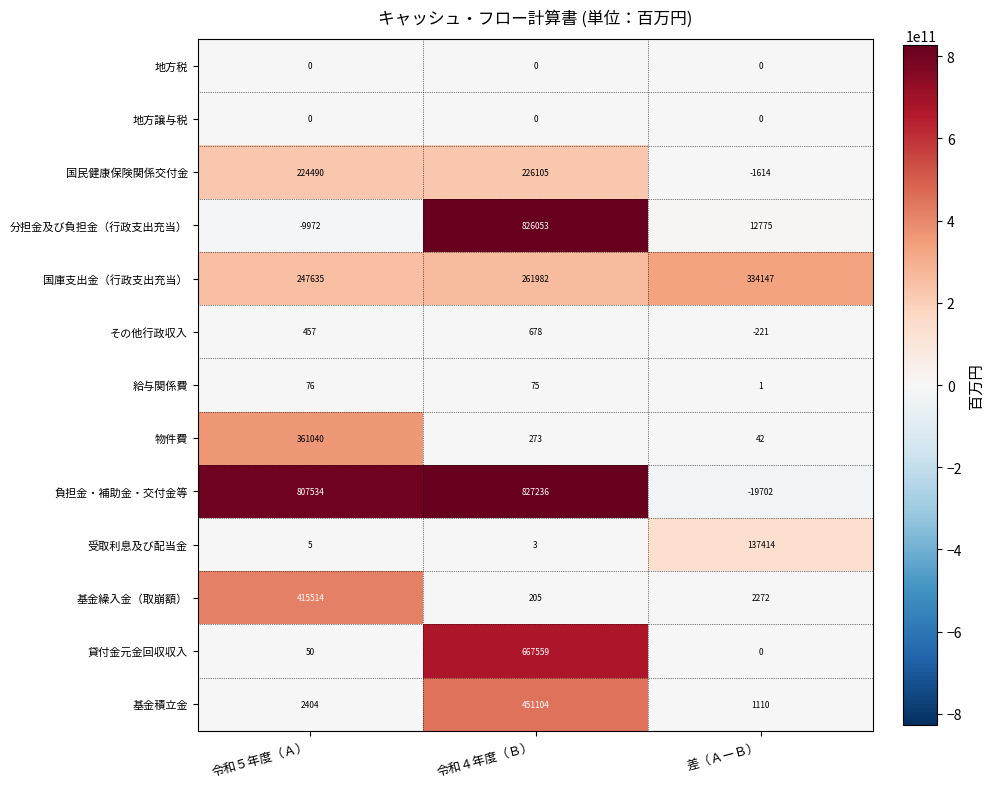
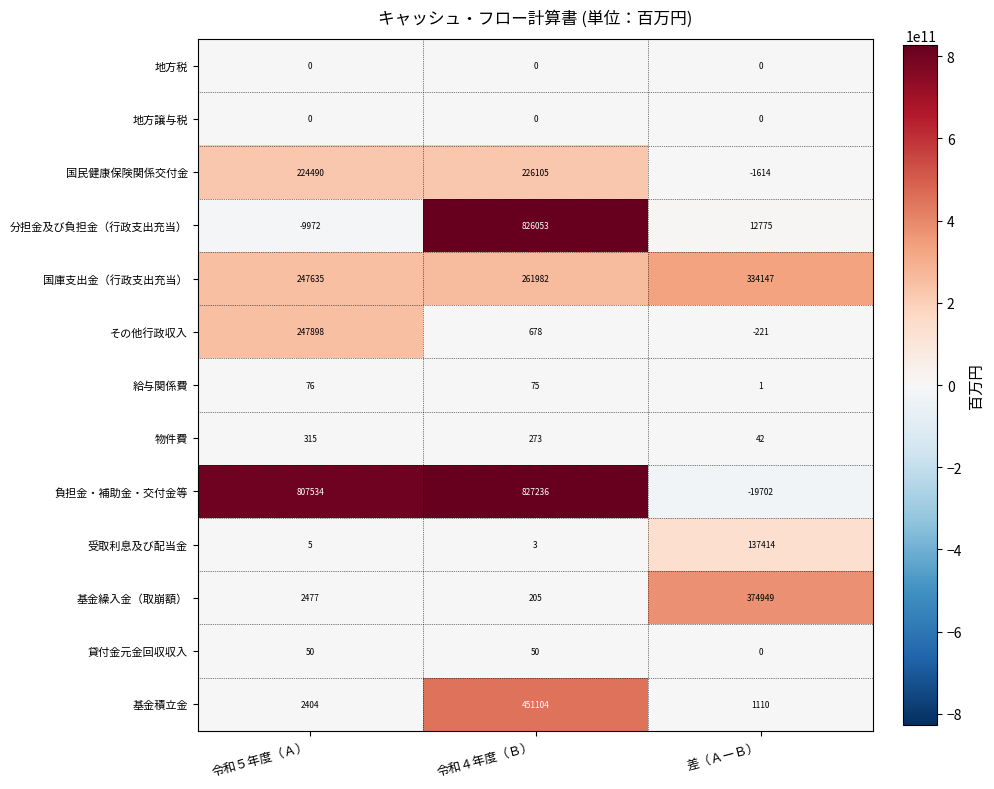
  {
    "地方税": {
      "令和５年度（Ａ）": 0,
      "令和４年度（Ｂ）": 0,
      "差（ＡーＢ）": 0
    },
    "地方譲与税": {
      "令和５年度（Ａ）": 0,
      "令和４年度（Ｂ）": 0,
      "差（ＡーＢ）": 0
    },
    "国民健康保険関係交付金": {
      "令和５年度（Ａ）": 224490,
      "令和４年度（Ｂ）": 226105,
      "差（ＡーＢ）": -1614
    },
    "分担金及び負担金（行政支出充当）": {
      "令和５年度（Ａ）": -9972,
      "令和４年度（Ｂ）": 826053,
      "差（ＡーＢ）": 12775
    },
    "国庫支出金（行政支出充当）": {
      "令和５年度（Ａ）": 247635,
      "令和４年度（Ｂ）": 261982,
      "差（ＡーＢ）": 334147
    },
    "その他行政収入": {
-     "令和５年度（Ａ）": 457,
+     "令和５年度（Ａ）": 247898,
      "令和４年度（Ｂ）": 678,
      "差（ＡーＢ）": -221
    },
    "給与関係費": {
      "令和５年度（Ａ）": 76,
      "令和４年度（Ｂ）": 75,
      "差（ＡーＢ）": 1
    },
    "物件費": {
-     "令和５年度（Ａ）": 361040,
+     "令和５年度（Ａ）": 315,
      "令和４年度（Ｂ）": 273,
      "差（ＡーＢ）": 42
    },
    "負担金・補助金・交付金等": {
      "令和５年度（Ａ）": 807534,
      "令和４年度（Ｂ）": 827236,
      "差（ＡーＢ）": -19702
    },
    "受取利息及び配当金": {
      "令和５年度（Ａ）": 5,
      "令和４年度（Ｂ）": 3,
      "差（ＡーＢ）": 137414
    },
    "基金繰入金（取崩額）": {
-     "令和５年度（Ａ）": 415514,
+     "令和５年度（Ａ）": 2477,
      "令和４年度（Ｂ）": 205,
-     "差（ＡーＢ）": 2272
+     "差（ＡーＢ）": 374949
    },
    "貸付金元金回収収入": {
      "令和５年度（Ａ）": 50,
-     "令和４年度（Ｂ）": 667559,
+     "令和４年度（Ｂ）": 50,
      "差（ＡーＢ）": 0
    },
    "基金積立金": {
      "令和５年度（Ａ）": 2404,
      "令和４年度（Ｂ）": 451104,
      "差（ＡーＢ）": 1110
    }
  }
